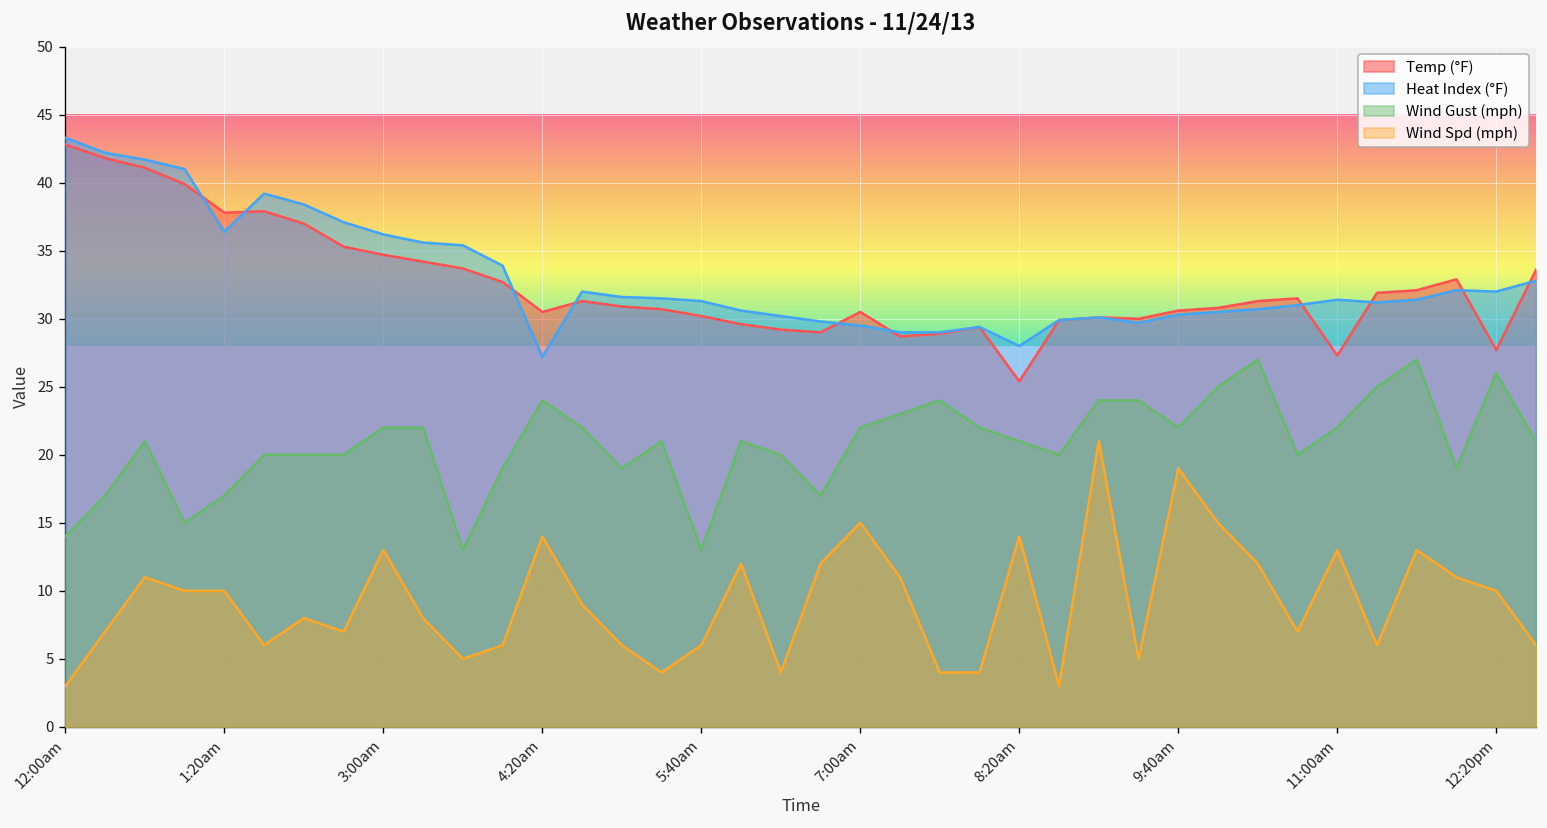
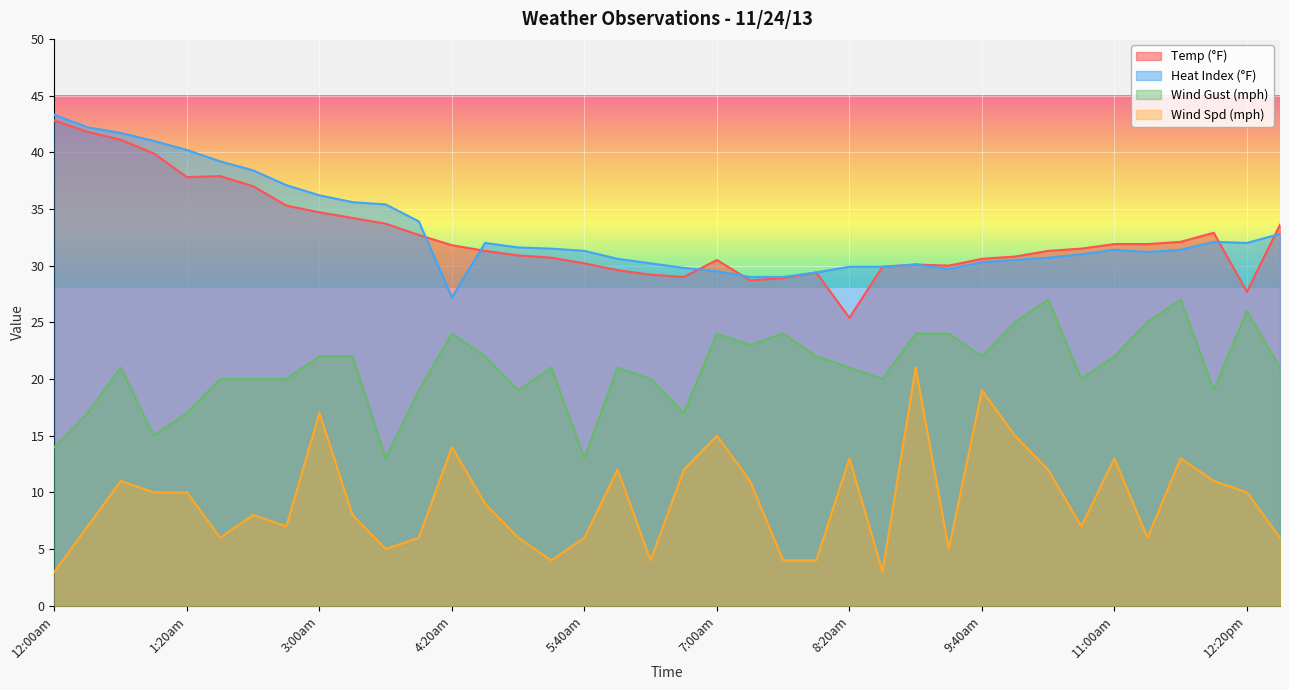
  {
    "Temp (°F)": {
      "12:00am": 42.8,
      "1:20am": 37.8,
      "3:00am": 34.7,
-     "4:20am": 30.5,
+     "4:20am": 31.8,
      "5:40am": 30.2,
      "7:00am": 30.5,
      "8:20am": 25.4,
      "9:40am": 30.6,
-     "11:00am": 27.3,
+     "11:00am": 31.9,
      "12:20pm": 27.7
    },
    "Heat Index (°F)": {
      "12:00am": 43.3,
-     "1:20am": 36.4,
+     "1:20am": 40.2,
      "3:00am": 36.2,
      "4:20am": 27.2,
      "5:40am": 31.3,
      "7:00am": 29.5,
-     "8:20am": 28.0,
+     "8:20am": 29.9,
      "9:40am": 30.3,
      "11:00am": 31.4,
      "12:20pm": 32.0
    },
    "Wind Gust (mph)": {
      "12:00am": 14,
      "1:20am": 17,
      "3:00am": 22,
      "4:20am": 24,
      "5:40am": 13,
-     "7:00am": 22,
+     "7:00am": 24,
      "8:20am": 21,
      "9:40am": 22,
      "11:00am": 22,
      "12:20pm": 26
    },
    "Wind Spd (mph)": {
      "12:00am": 3,
      "1:20am": 10,
-     "3:00am": 13,
+     "3:00am": 17,
      "4:20am": 14,
      "5:40am": 6,
      "7:00am": 15,
-     "8:20am": 14,
+     "8:20am": 13,
      "9:40am": 19,
      "11:00am": 13,
      "12:20pm": 10
    }
  }
